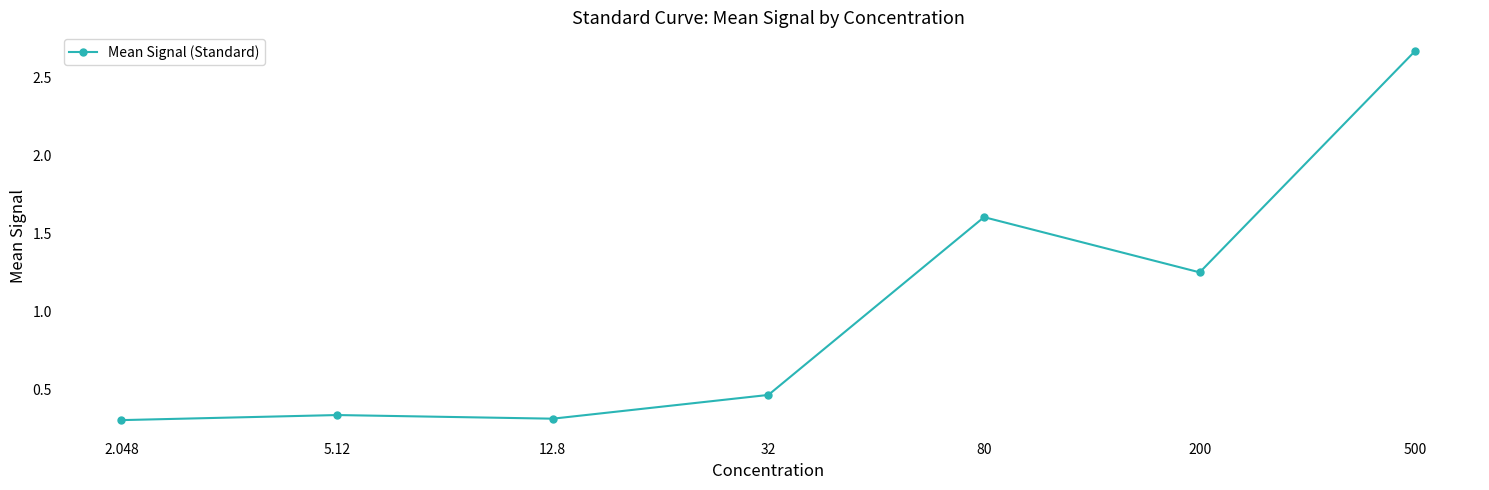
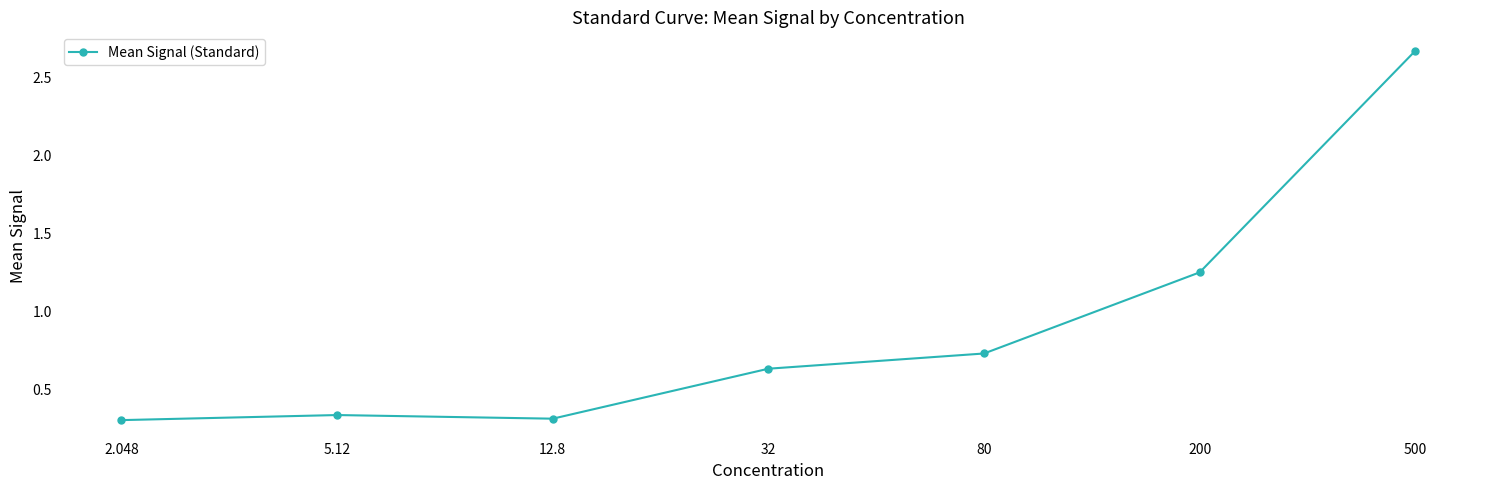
  {
    "2.048": 0.30,
    "5.12": 0.34,
    "12.8": 0.31,
-   "32": 0.46,
-   "80": 1.60,
+   "32": 0.63,
+   "80": 0.73,
    "200": 1.25,
    "500": 2.67
  }
